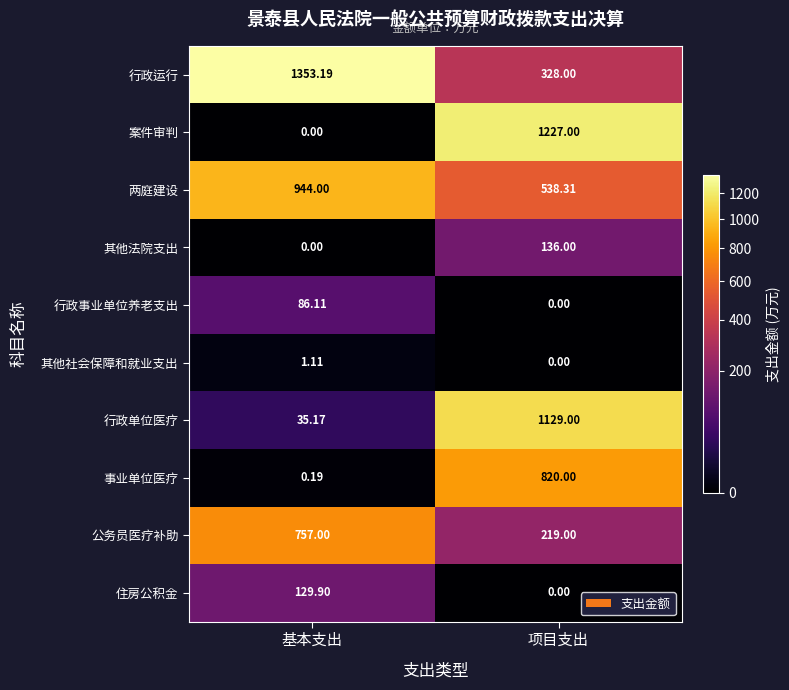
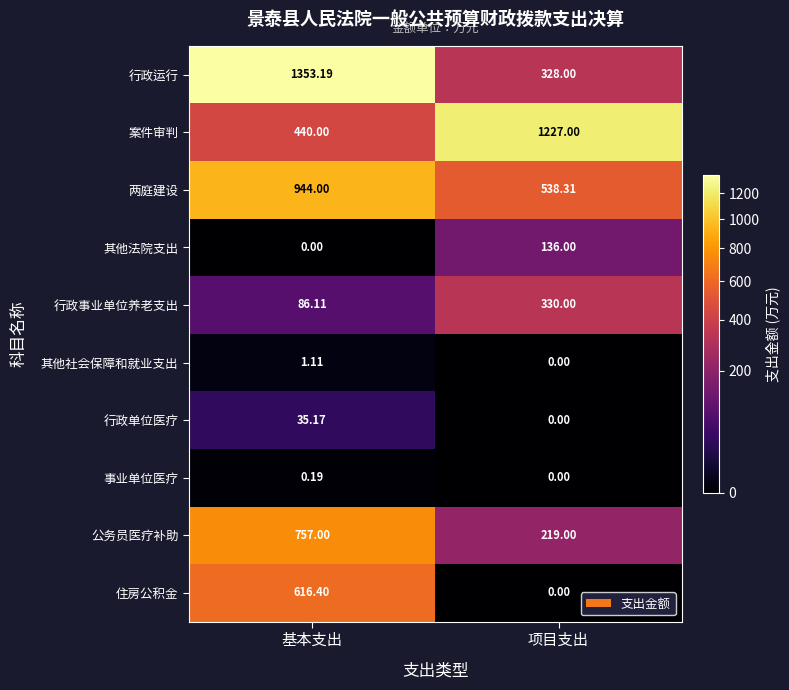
  {
    "行政运行": {
      "基本支出": 1353.19,
      "项目支出": 328.00
    },
    "案件审判": {
-     "基本支出": 0.00,
+     "基本支出": 440.00,
      "项目支出": 1227.00
    },
    "两庭建设": {
      "基本支出": 944.00,
      "项目支出": 538.31
    },
    "其他法院支出": {
      "基本支出": 0.00,
      "项目支出": 136.00
    },
    "行政事业单位养老支出": {
      "基本支出": 86.11,
-     "项目支出": 0.00
+     "项目支出": 330.00
    },
    "其他社会保障和就业支出": {
      "基本支出": 1.11,
      "项目支出": 0.00
    },
    "行政单位医疗": {
      "基本支出": 35.17,
-     "项目支出": 1129.00
+     "项目支出": 0.00
    },
    "事业单位医疗": {
      "基本支出": 0.19,
-     "项目支出": 820.00
+     "项目支出": 0.00
    },
    "公务员医疗补助": {
      "基本支出": 757.00,
      "项目支出": 219.00
    },
    "住房公积金": {
-     "基本支出": 129.90,
+     "基本支出": 616.40,
      "项目支出": 0.00
    }
  }
